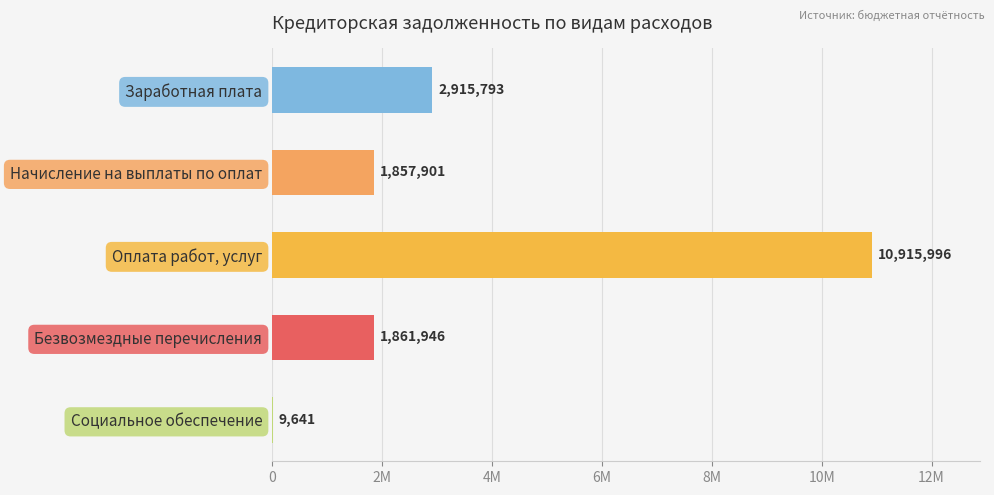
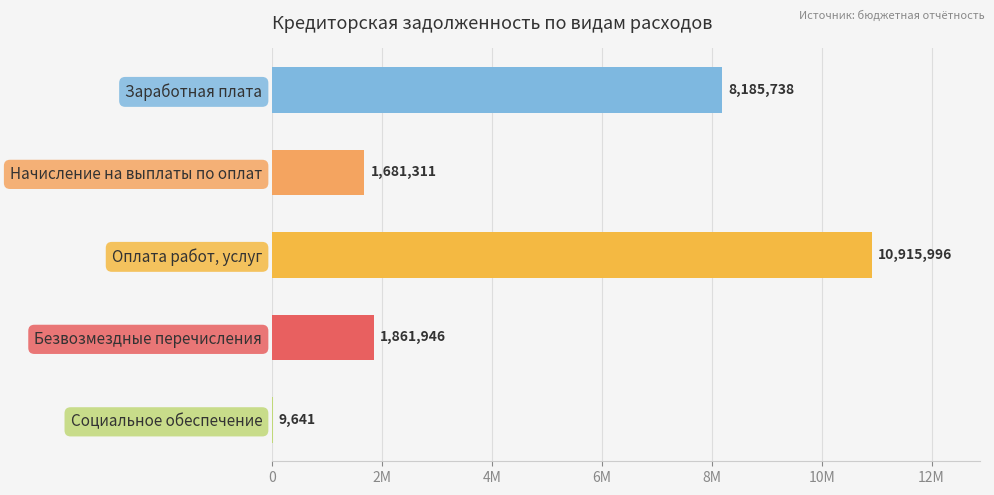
  {
-   "Заработная плата": "2,915,793",
-   "Начисление на выплаты по оплат": "1,857,901",
+   "Заработная плата": "8,185,738",
+   "Начисление на выплаты по оплат": "1,681,311",
    "Оплата работ, услуг": "10,915,996",
    "Безвозмездные перечисления": "1,861,946",
    "Социальное обеспечение": "9,641"
  }
